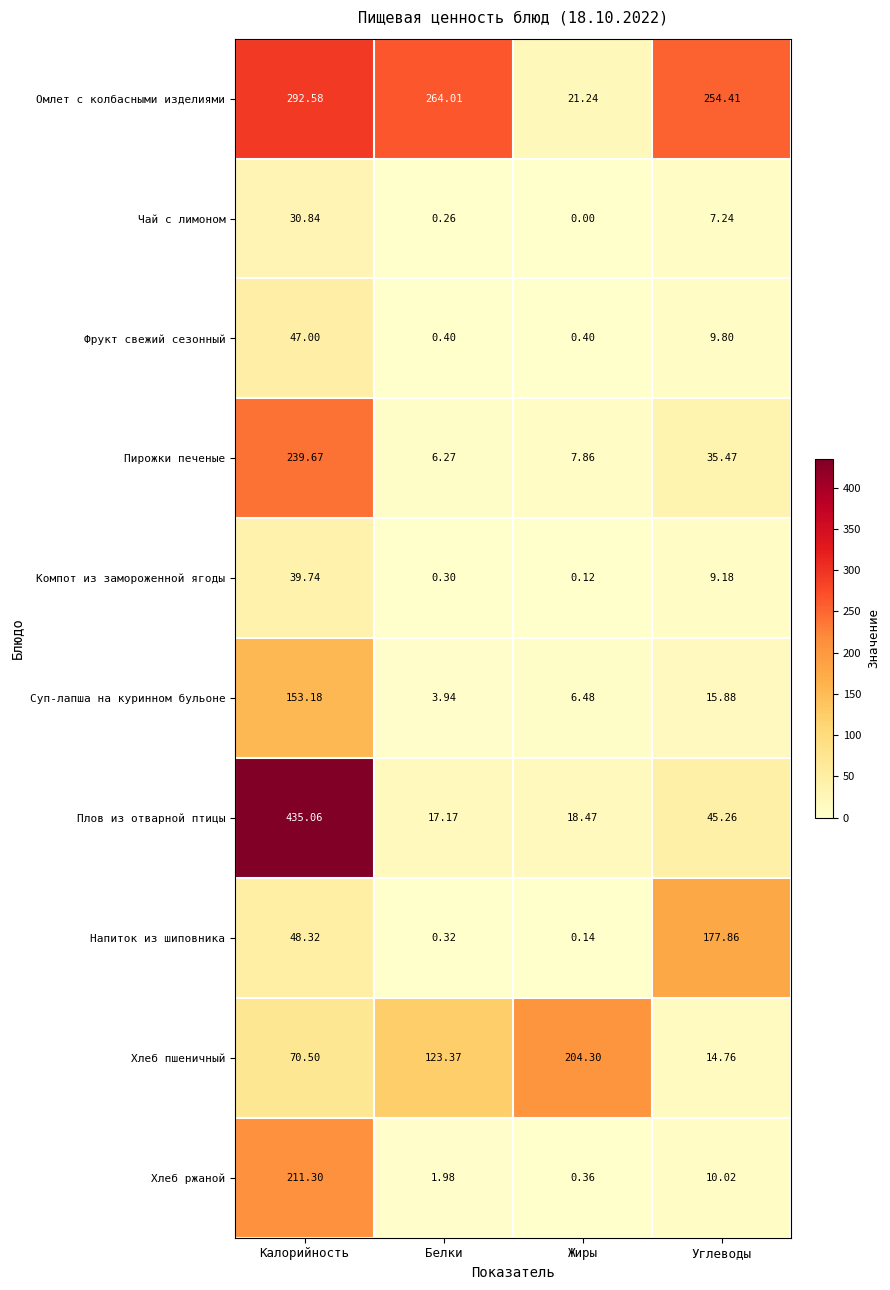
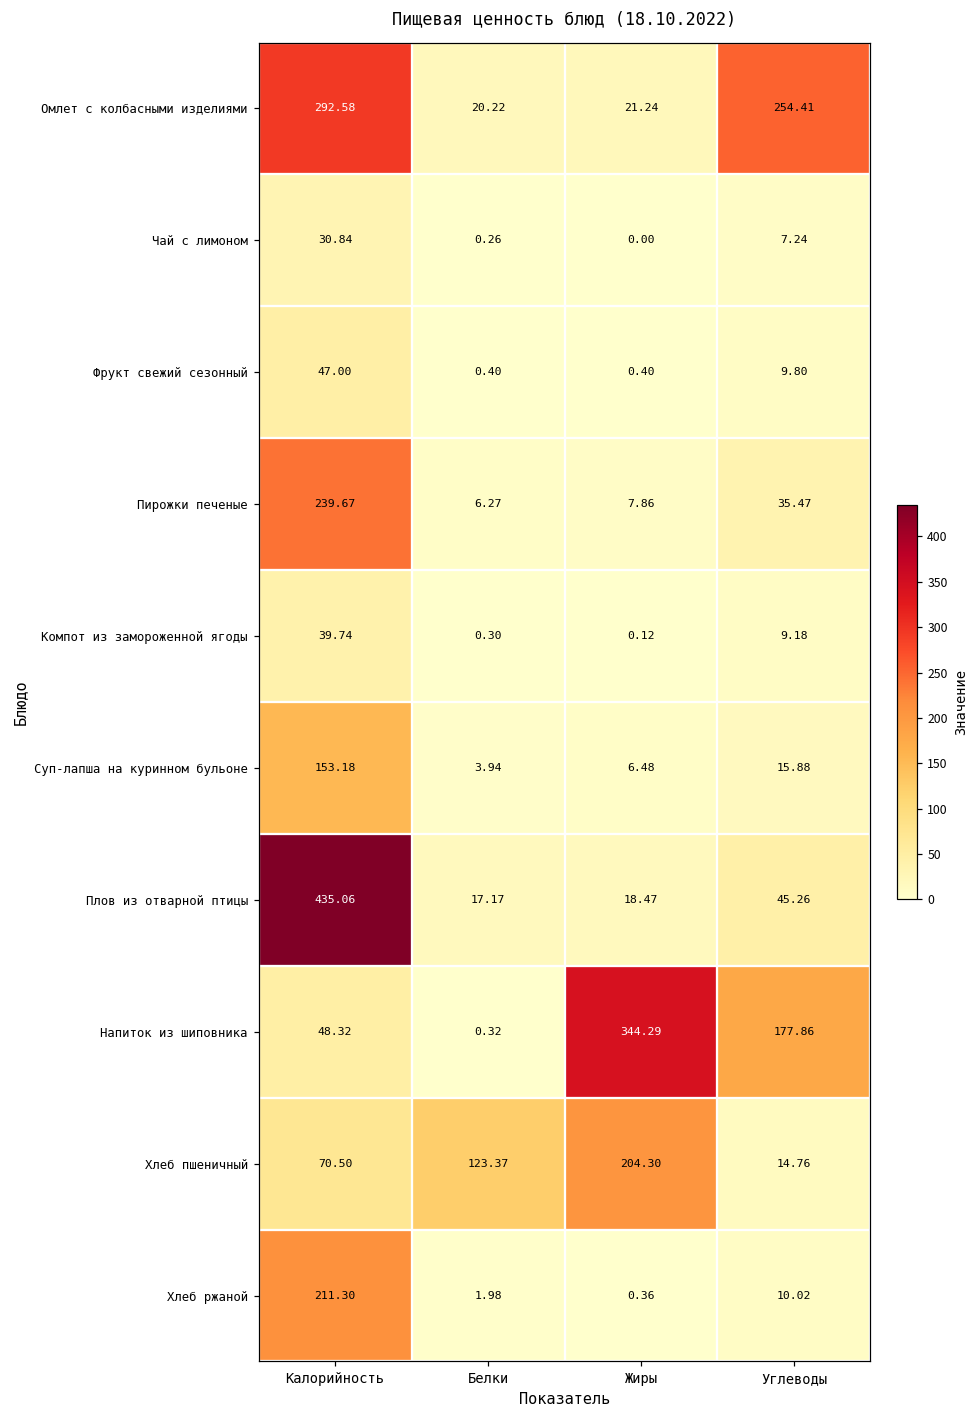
  {
    "Омлет с колбасными изделиями": {
      "Калорийность": 292.58,
-     "Белки": 264.01,
+     "Белки": 20.22,
      "Жиры": 21.24,
      "Углеводы": 254.41
    },
    "Чай с лимоном": {
      "Калорийность": 30.84,
      "Белки": 0.26,
      "Жиры": 0.00,
      "Углеводы": 7.24
    },
    "Фрукт свежий сезонный": {
      "Калорийность": 47.00,
      "Белки": 0.40,
      "Жиры": 0.40,
      "Углеводы": 9.80
    },
    "Пирожки печеные": {
      "Калорийность": 239.67,
      "Белки": 6.27,
      "Жиры": 7.86,
      "Углеводы": 35.47
    },
    "Компот из замороженной ягоды": {
      "Калорийность": 39.74,
      "Белки": 0.30,
      "Жиры": 0.12,
      "Углеводы": 9.18
    },
    "Суп-лапша на куринном бульоне": {
      "Калорийность": 153.18,
      "Белки": 3.94,
      "Жиры": 6.48,
      "Углеводы": 15.88
    },
    "Плов из отварной птицы": {
      "Калорийность": 435.06,
      "Белки": 17.17,
      "Жиры": 18.47,
      "Углеводы": 45.26
    },
    "Напиток из шиповника": {
      "Калорийность": 48.32,
      "Белки": 0.32,
-     "Жиры": 0.14,
+     "Жиры": 344.29,
      "Углеводы": 177.86
    },
    "Хлеб пшеничный": {
      "Калорийность": 70.50,
      "Белки": 123.37,
      "Жиры": 204.30,
      "Углеводы": 14.76
    },
    "Хлеб ржаной": {
      "Калорийность": 211.30,
      "Белки": 1.98,
      "Жиры": 0.36,
      "Углеводы": 10.02
    }
  }
